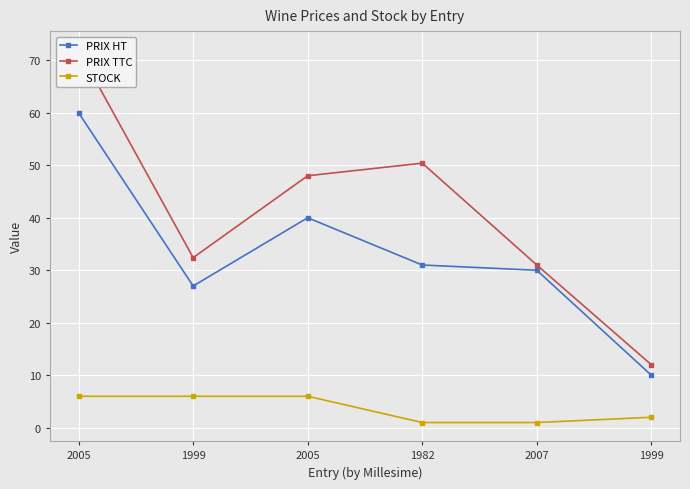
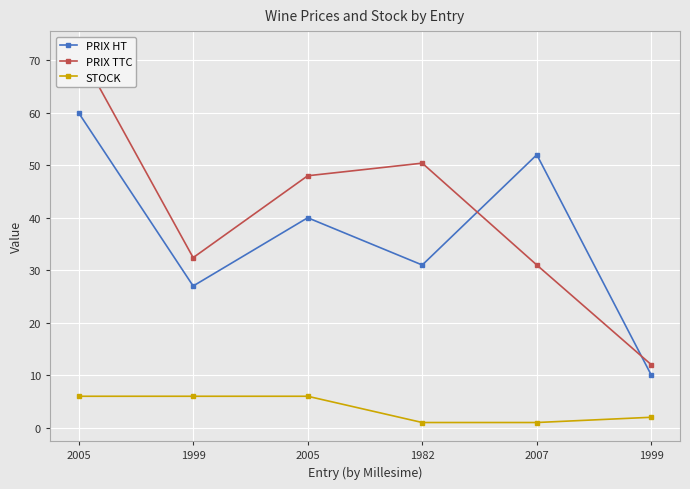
  {
    "PRIX HT": {
      "1982": 31,
-     "2007": 30
+     "2007": 52
    },
    "PRIX TTC": {
      "1982": 50,
      "2007": 31
    },
    "STOCK": {
      "1982": 1,
      "2007": 1
    }
  }
